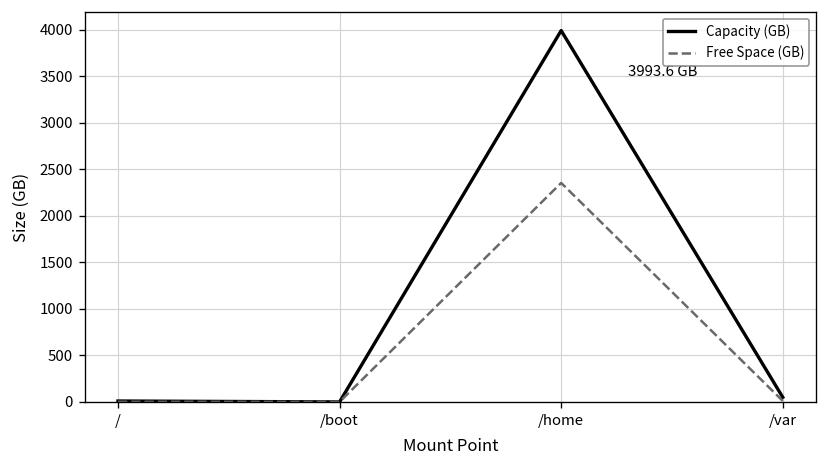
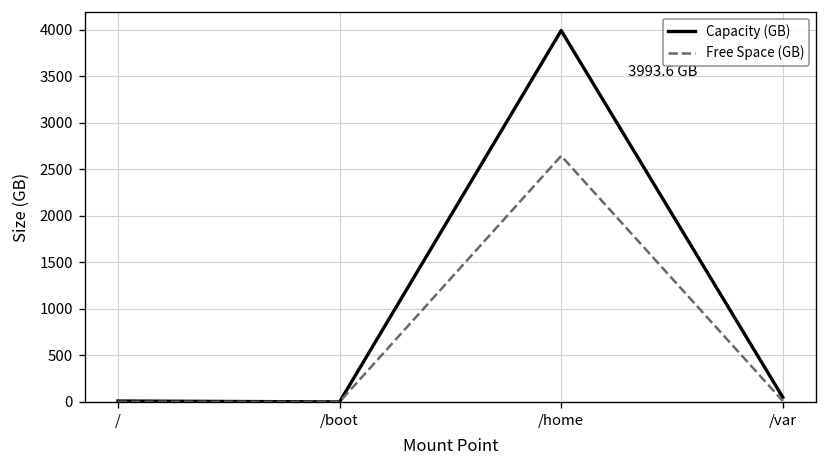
  {
    "Capacity (GB)": {
      "/home": 4000,
      "/var": 100
    },
    "Free Space (GB)": {
-     "/home": 2400,
+     "/home": 2600,
      "/var": 0
    }
  }
